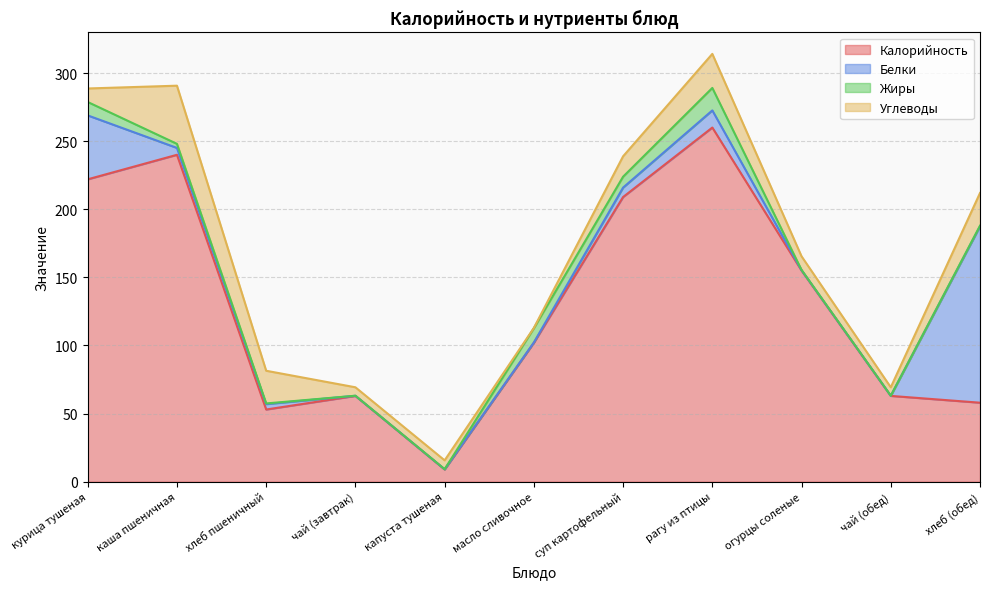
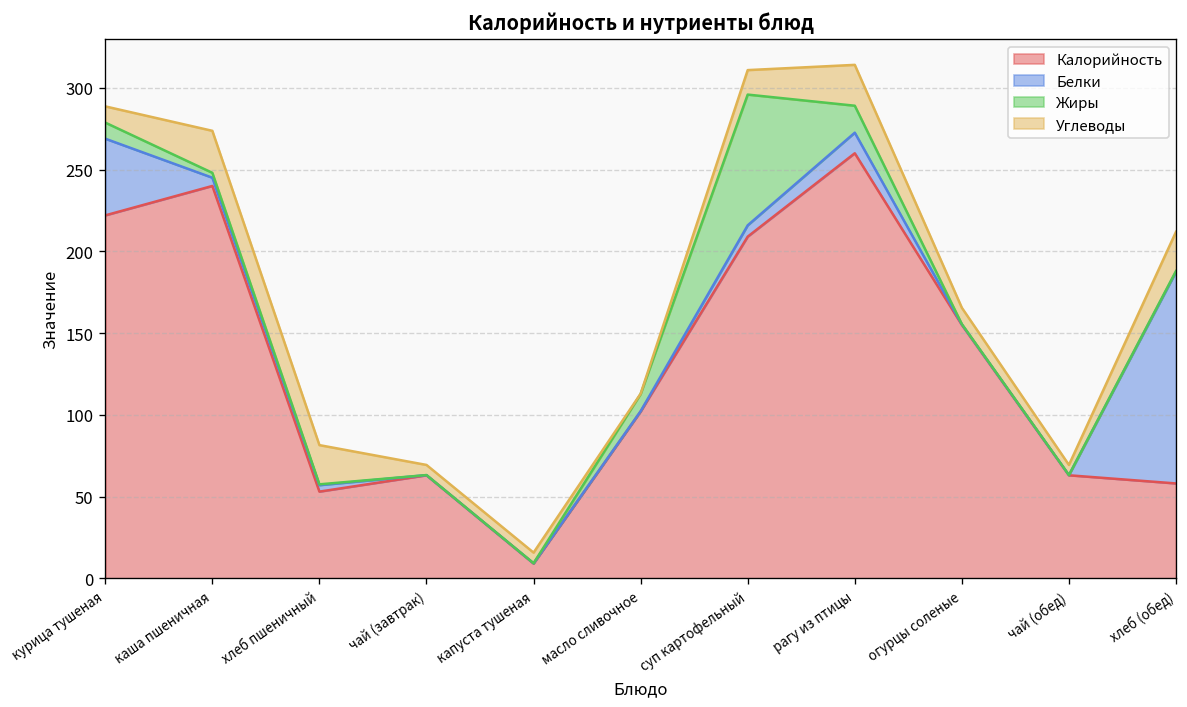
  {
    "Калорийность": {
      "курица тушеная": 222,
      "каша пшеничная": 240,
      "хлеб пшеничный": 53,
      "суп картофельный": 209,
      "рагу из птицы": 260,
      "хлеб (обед)": 58
    },
    "Белки": {
      "курица тушеная": 47,
      "каша пшеничная": 5,
      "суп картофельный": 7,
      "рагу из птицы": 13
    },
    "Жиры": {
      "курица тушеная": 10,
      "каша пшеничная": 3,
-     "суп картофельный": 8,
+     "суп картофельный": 80,
      "рагу из птицы": 17
    },
    "Углеводы": {
      "курица тушеная": 10,
-     "каша пшеничная": 43,
+     "каша пшеничная": 26,
      "хлеб пшеничный": 24,
      "чай (завтрак)": 6,
      "капуста тушеная": 7,
      "суп картофельный": 15,
      "рагу из птицы": 25,
      "огурцы соленые": 10,
      "чай (обед)": 6,
      "хлеб (обед)": 24
    }
  }
